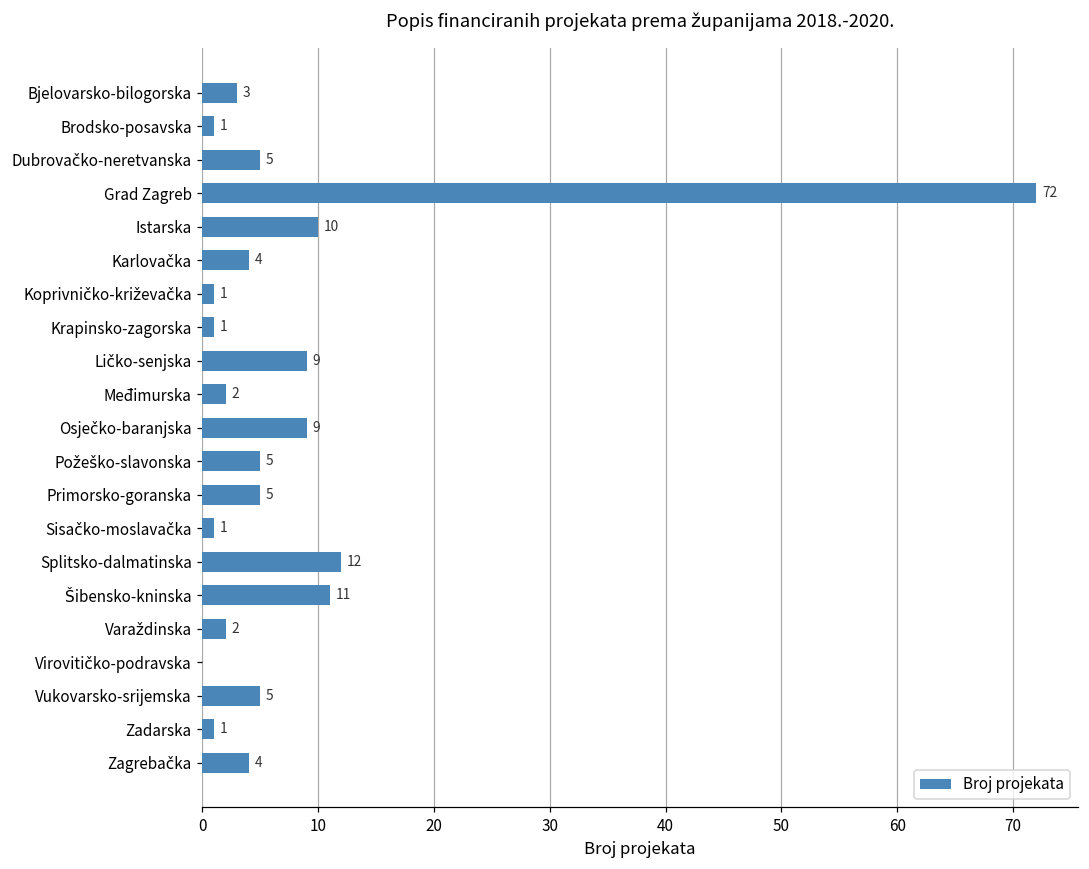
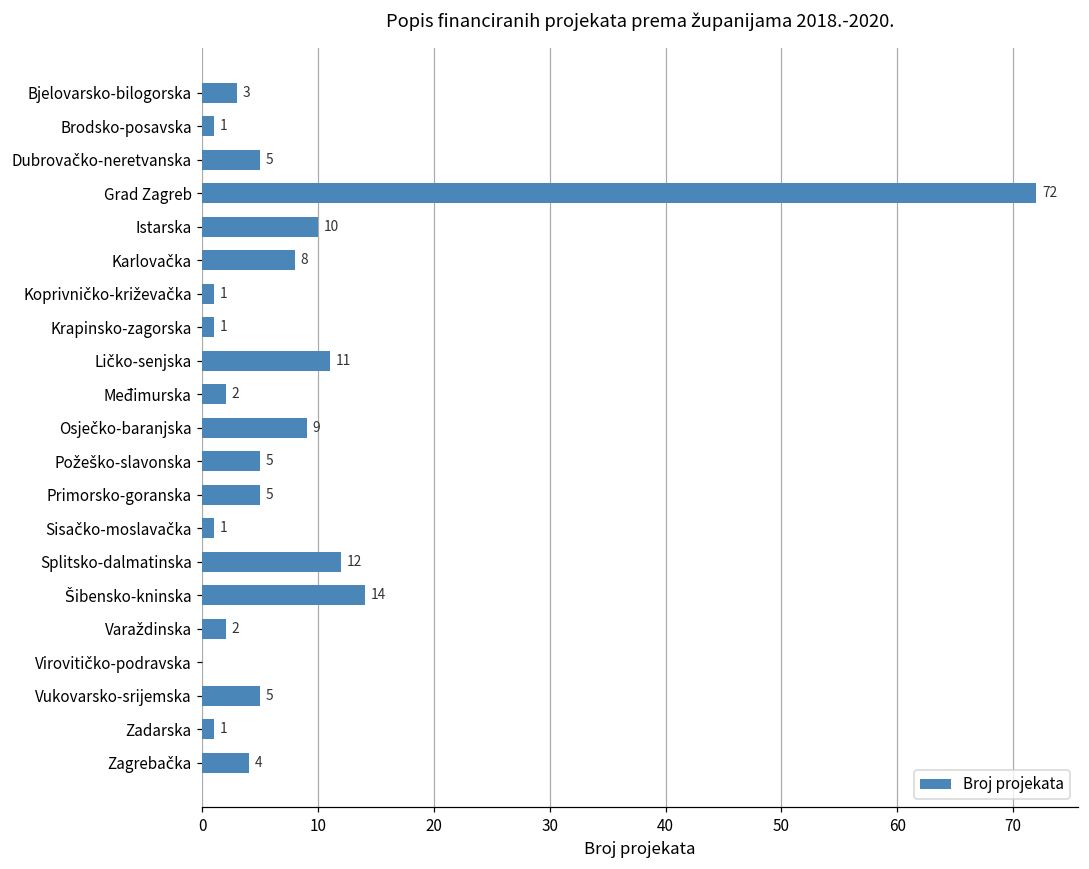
  {
    "Bjelovarsko-bilogorska": 3,
    "Brodsko-posavska": 1,
    "Dubrovačko-neretvanska": 5,
    "Grad Zagreb": 72,
    "Istarska": 10,
-   "Karlovačka": 4,
+   "Karlovačka": 8,
    "Koprivničko-križevačka": 1,
    "Krapinsko-zagorska": 1,
-   "Ličko-senjska": 9,
+   "Ličko-senjska": 11,
    "Međimurska": 2,
    "Osječko-baranjska": 9,
    "Požeško-slavonska": 5,
    "Primorsko-goranska": 5,
    "Sisačko-moslavačka": 1,
    "Splitsko-dalmatinska": 12,
-   "Šibensko-kninska": 11,
+   "Šibensko-kninska": 14,
    "Varaždinska": 2,
    "Vukovarsko-srijemska": 5,
    "Zadarska": 1,
    "Zagrebačka": 4
  }
